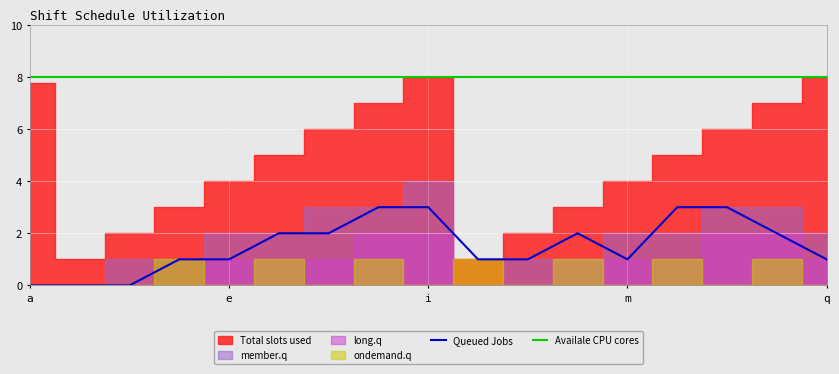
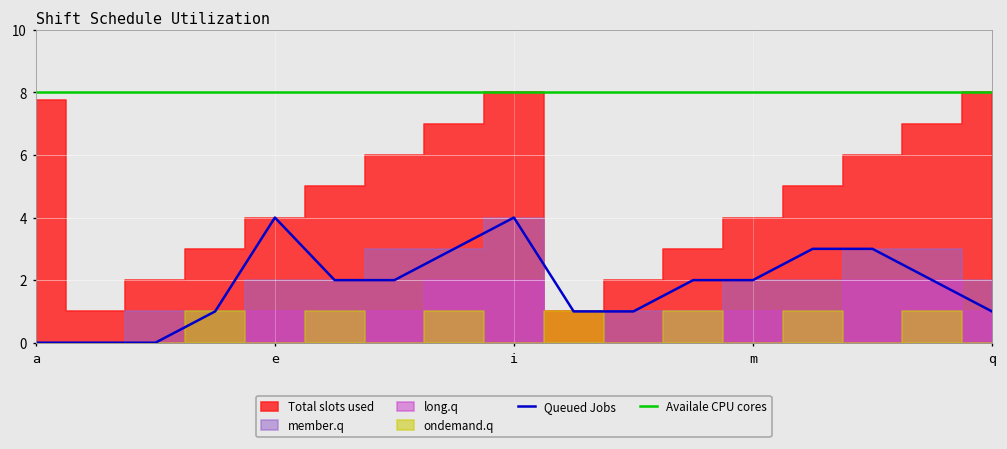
  {
    "Queued Jobs": {
-     "e": 1,
-     "i": 3,
-     "m": 1
+     "e": 4,
+     "i": 4,
+     "m": 2
    },
    "Availale CPU cores": {
      "a": 8,
      "e": 8,
      "i": 8,
      "m": 8
    }
  }
